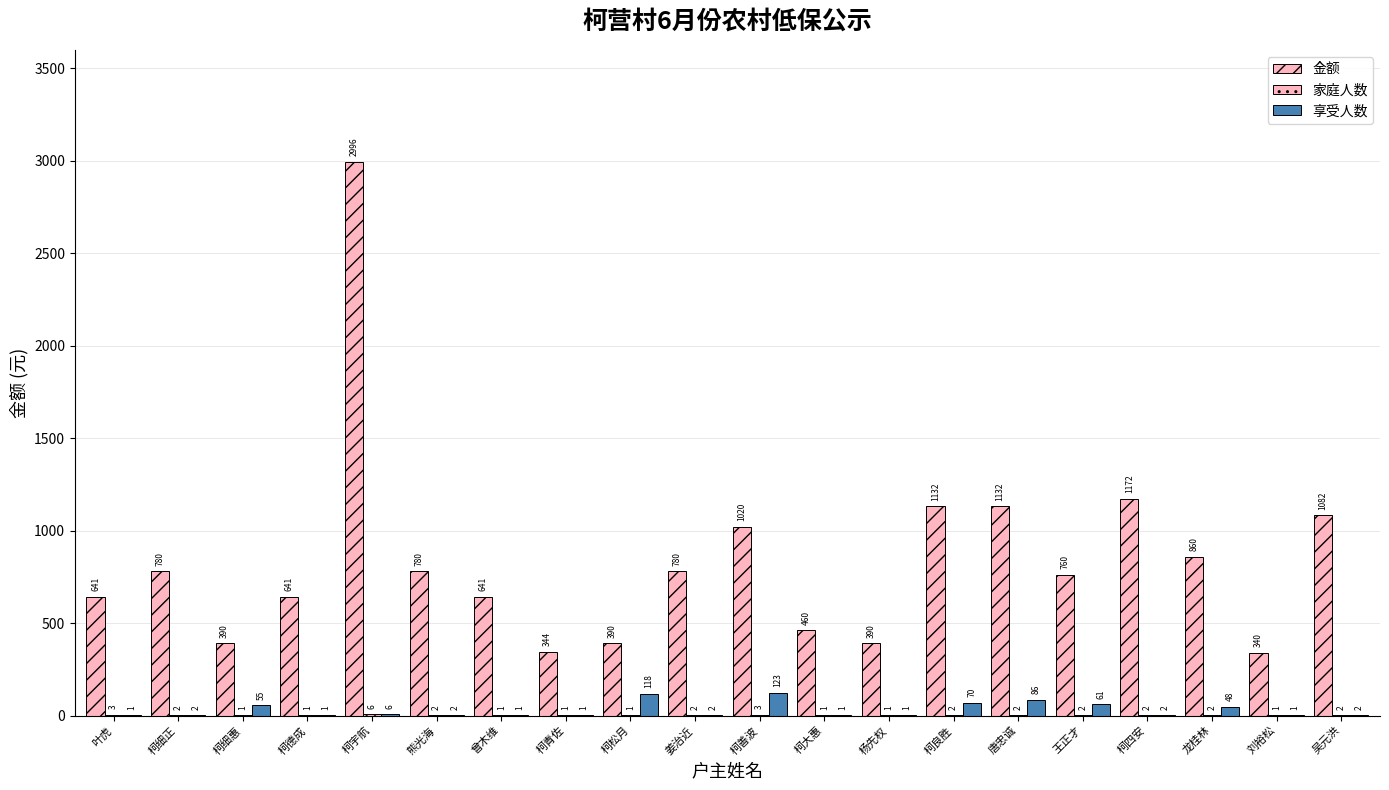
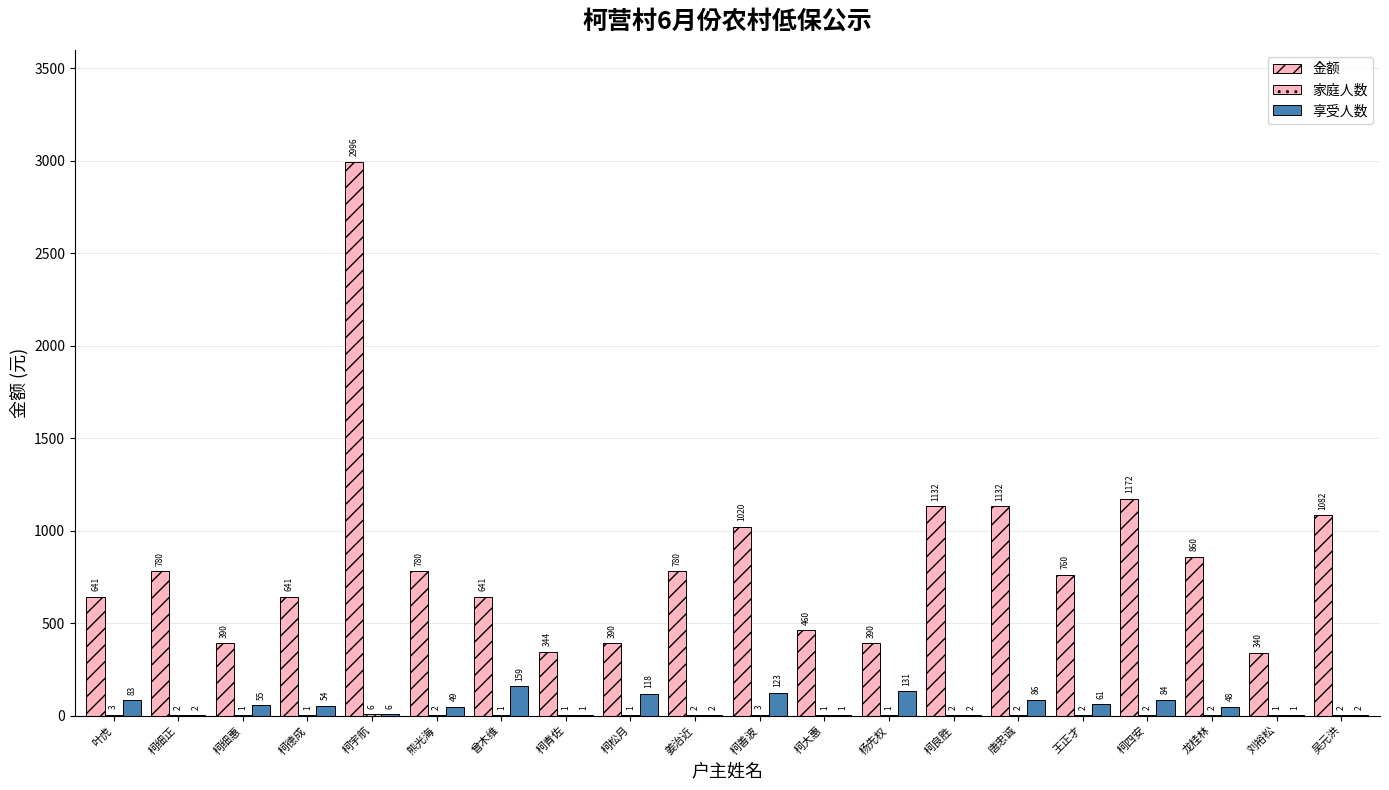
  {
    "享受人数": {
-     "叶虎": 1,
+     "叶虎": 83,
      "柯细正": 2,
      "柯细惠": 55,
-     "柯德成": 1,
+     "柯德成": 54,
      "柯宇航": 6,
-     "熊光海": 2,
-     "曾木维": 1,
+     "熊光海": 49,
+     "曾木维": 159,
      "柯青佐": 1,
      "柯松月": 118,
      "姜治近": 2,
      "柯善波": 123,
      "柯大惠": 1,
-     "杨先权": 1,
-     "柯良胜": 70,
+     "杨先权": 131,
+     "柯良胜": 2,
      "唐忠诚": 86,
      "王正才": 61,
-     "柯四安": 2,
+     "柯四安": 84,
      "龙桂林": 48,
      "刘裕松": 1,
      "吴元洪": 2
    }
  }
